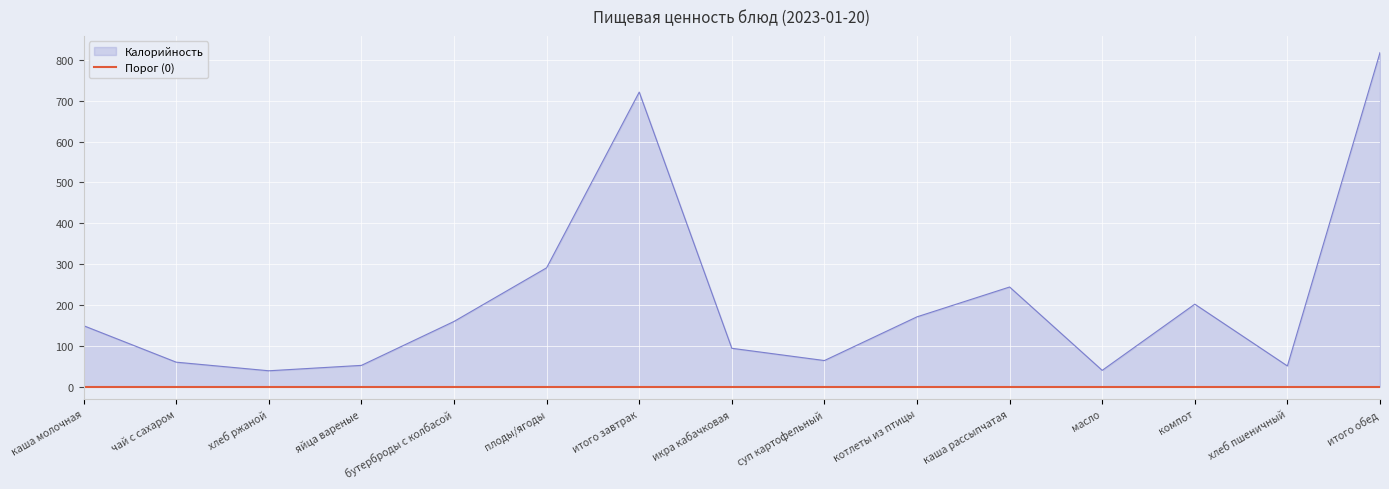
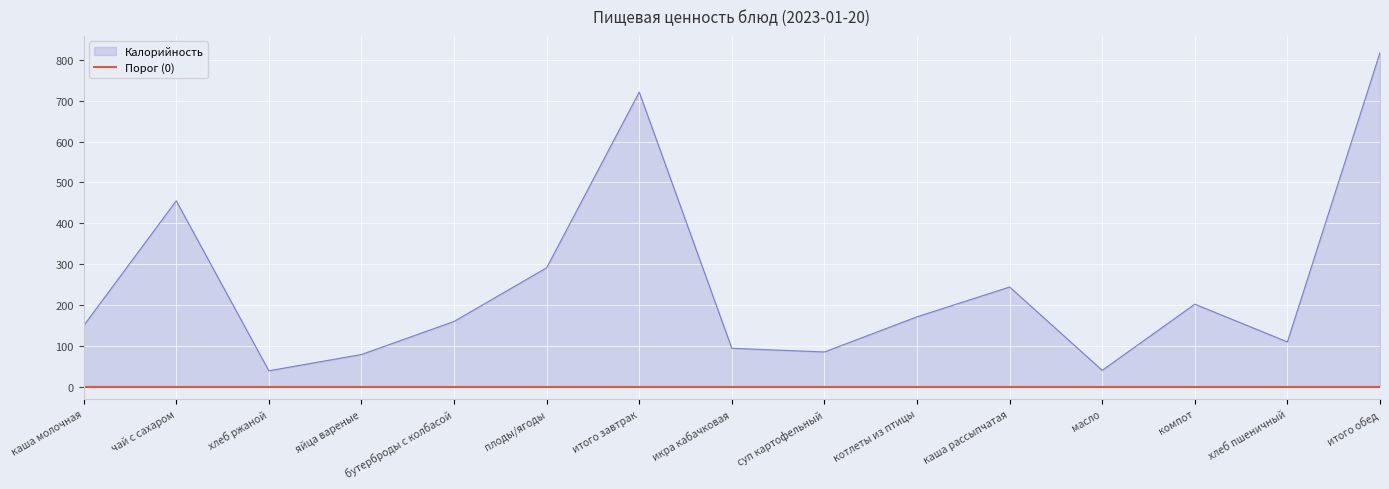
  {
    "каша молочная": 150,
-   "чай с сахаром": 60,
+   "чай с сахаром": 460,
    "хлеб ржаной": 40,
-   "яйца вареные": 50,
+   "яйца вареные": 80,
    "бутерброды с колбасой": 160,
    "плоды/ягоды": 290,
    "итого завтрак": 720,
    "икра кабачковая": 90,
-   "суп картофельный": 60,
+   "суп картофельный": 90,
    "котлеты из птицы": 170,
    "каша рассыпчатая": 240,
    "масло": 40,
    "компот": 200,
-   "хлеб пшеничный": 50,
+   "хлеб пшеничный": 110,
    "итого обед": 820
  }
